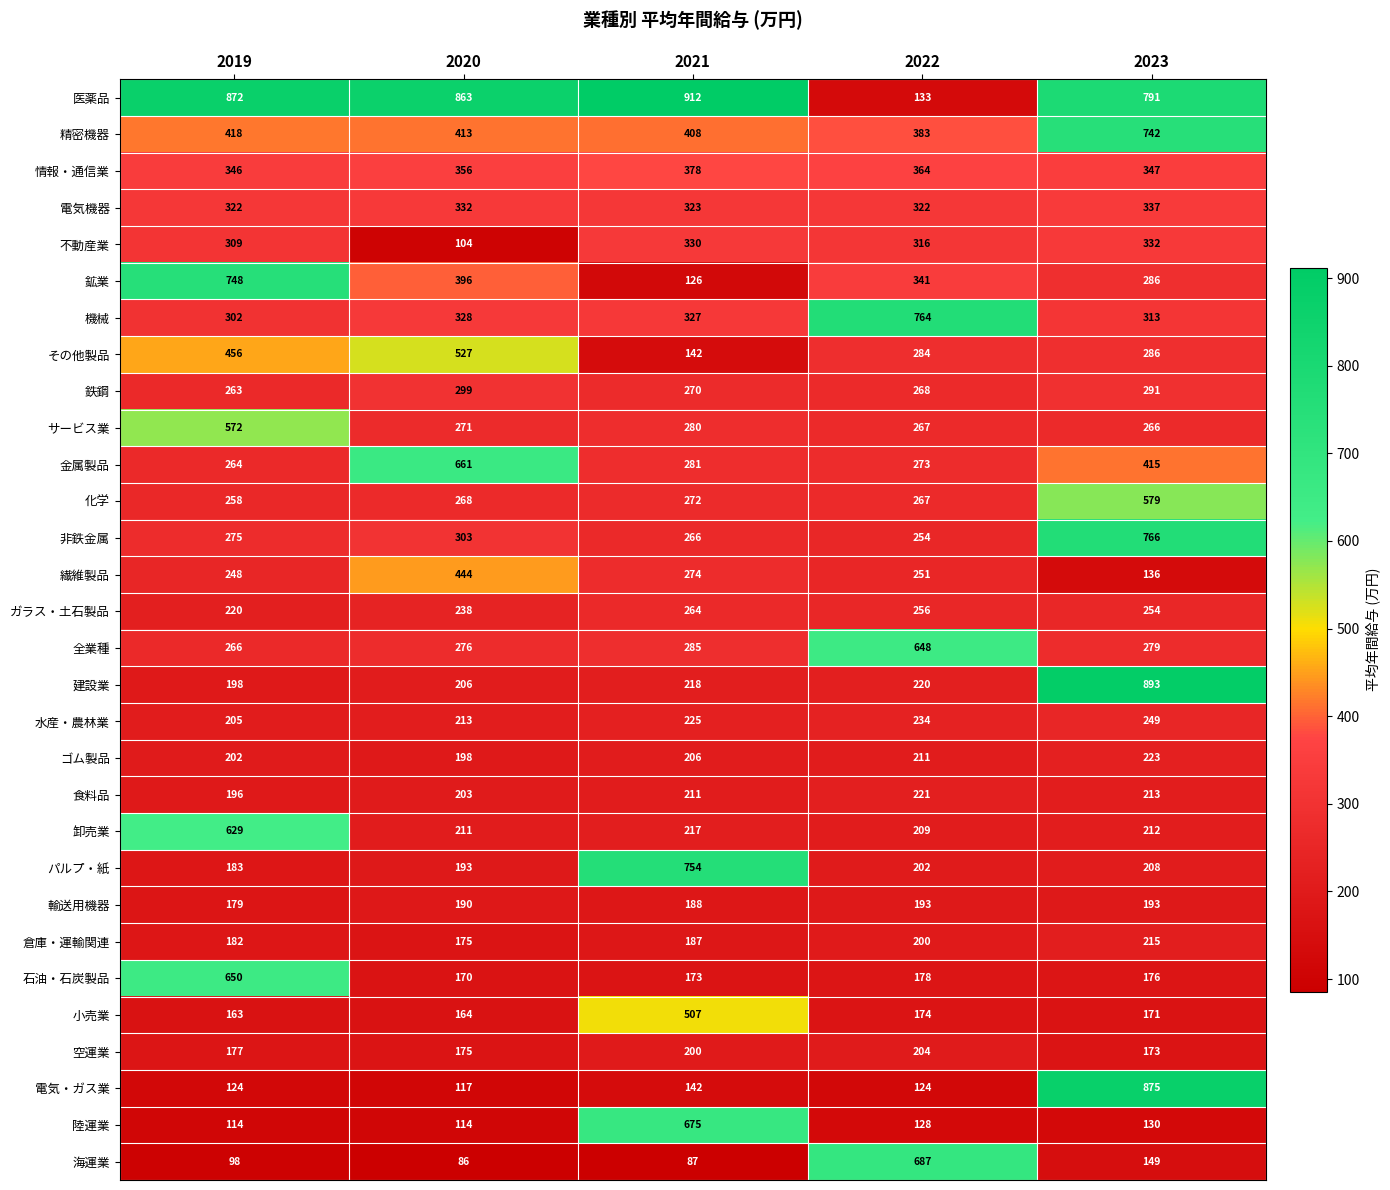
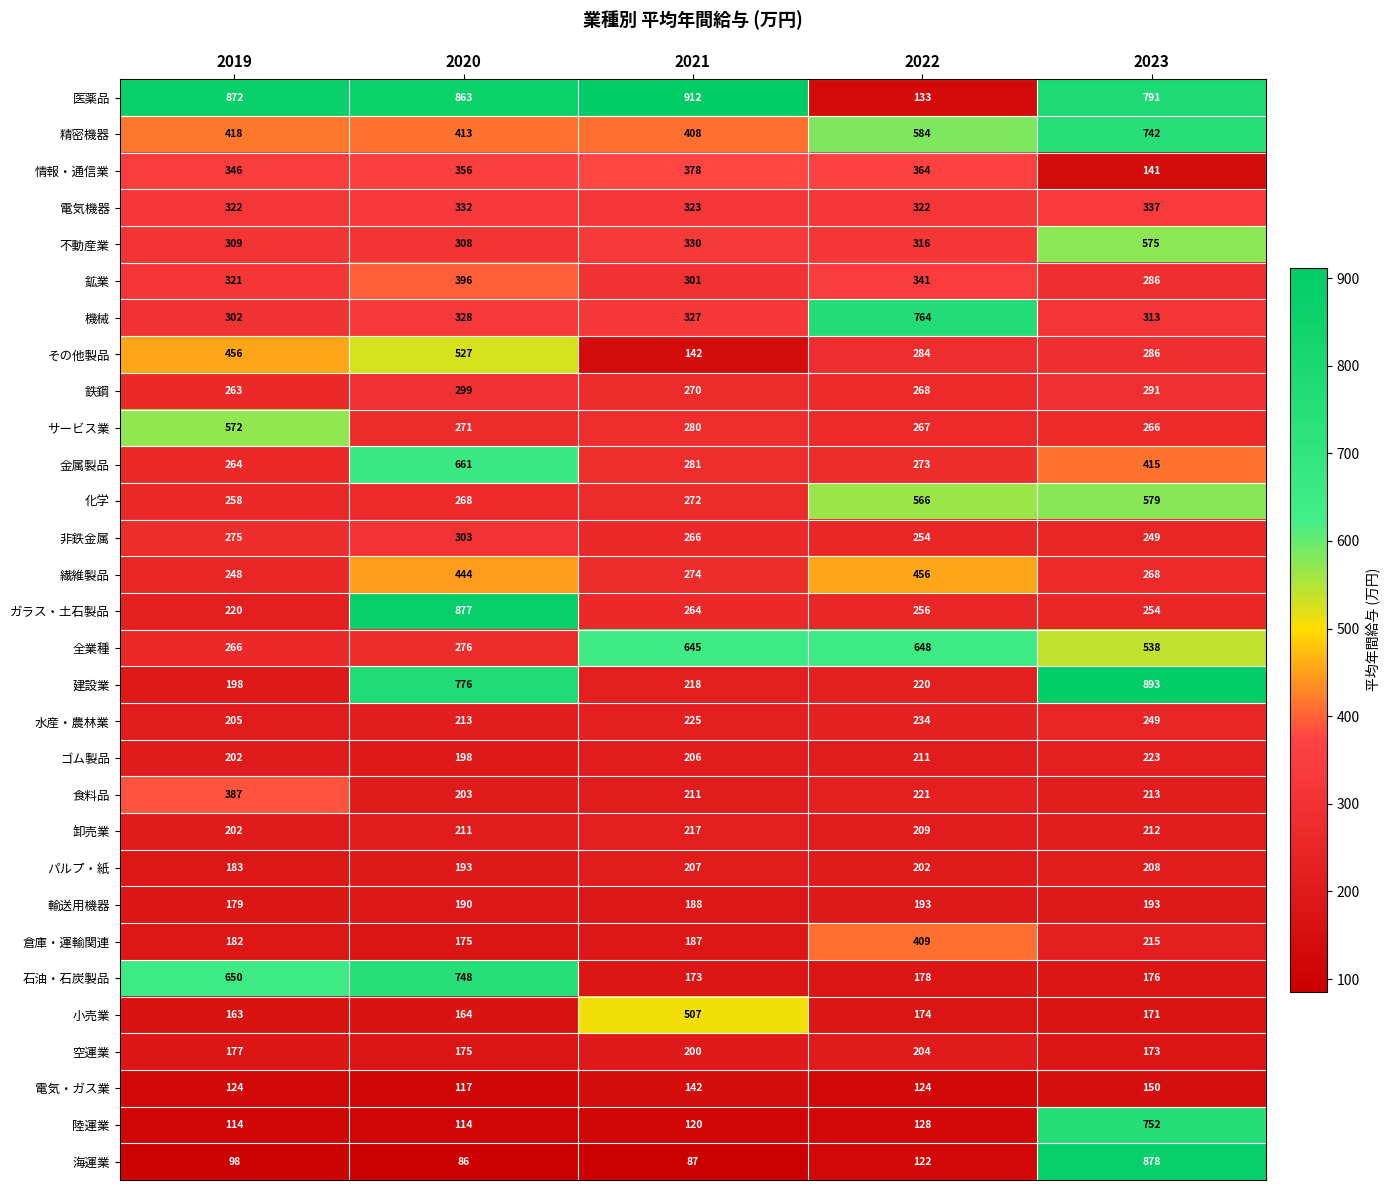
  {
    "医薬品": {
      "2019": 872,
      "2020": 863,
      "2021": 912,
      "2022": 133,
      "2023": 791
    },
    "精密機器": {
      "2019": 418,
      "2020": 413,
      "2021": 408,
-     "2022": 383,
+     "2022": 584,
      "2023": 742
    },
    "情報・通信業": {
      "2019": 346,
      "2020": 356,
      "2021": 378,
      "2022": 364,
-     "2023": 347
+     "2023": 141
    },
    "電気機器": {
      "2019": 322,
      "2020": 332,
      "2021": 323,
      "2022": 322,
      "2023": 337
    },
    "不動産業": {
      "2019": 309,
-     "2020": 104,
+     "2020": 308,
      "2021": 330,
      "2022": 316,
-     "2023": 332
+     "2023": 575
    },
    "鉱業": {
-     "2019": 748,
+     "2019": 321,
      "2020": 396,
-     "2021": 126,
+     "2021": 301,
      "2022": 341,
      "2023": 286
    },
    "機械": {
      "2019": 302,
      "2020": 328,
      "2021": 327,
      "2022": 764,
      "2023": 313
    },
    "その他製品": {
      "2019": 456,
      "2020": 527,
      "2021": 142,
      "2022": 284,
      "2023": 286
    },
    "鉄鋼": {
      "2019": 263,
      "2020": 299,
      "2021": 270,
      "2022": 268,
      "2023": 291
    },
    "サービス業": {
      "2019": 572,
      "2020": 271,
      "2021": 280,
      "2022": 267,
      "2023": 266
    },
    "金属製品": {
      "2019": 264,
      "2020": 661,
      "2021": 281,
      "2022": 273,
      "2023": 415
    },
    "化学": {
      "2019": 258,
      "2020": 268,
      "2021": 272,
-     "2022": 267,
+     "2022": 566,
      "2023": 579
    },
    "非鉄金属": {
      "2019": 275,
      "2020": 303,
      "2021": 266,
      "2022": 254,
-     "2023": 766
+     "2023": 249
    },
    "繊維製品": {
      "2019": 248,
      "2020": 444,
      "2021": 274,
-     "2022": 251,
-     "2023": 136
+     "2022": 456,
+     "2023": 268
    },
    "ガラス・土石製品": {
      "2019": 220,
-     "2020": 238,
+     "2020": 877,
      "2021": 264,
      "2022": 256,
      "2023": 254
    },
    "全業種": {
      "2019": 266,
      "2020": 276,
-     "2021": 285,
+     "2021": 645,
      "2022": 648,
-     "2023": 279
+     "2023": 538
    },
    "建設業": {
      "2019": 198,
-     "2020": 206,
+     "2020": 776,
      "2021": 218,
      "2022": 220,
      "2023": 893
    },
    "水産・農林業": {
      "2019": 205,
      "2020": 213,
      "2021": 225,
      "2022": 234,
      "2023": 249
    },
    "ゴム製品": {
      "2019": 202,
      "2020": 198,
      "2021": 206,
      "2022": 211,
      "2023": 223
    },
    "食料品": {
-     "2019": 196,
+     "2019": 387,
      "2020": 203,
      "2021": 211,
      "2022": 221,
      "2023": 213
    },
    "卸売業": {
-     "2019": 629,
+     "2019": 202,
      "2020": 211,
      "2021": 217,
      "2022": 209,
      "2023": 212
    },
    "パルプ・紙": {
      "2019": 183,
      "2020": 193,
-     "2021": 754,
+     "2021": 207,
      "2022": 202,
      "2023": 208
    },
    "輸送用機器": {
      "2019": 179,
      "2020": 190,
      "2021": 188,
      "2022": 193,
      "2023": 193
    },
    "倉庫・運輸関連": {
      "2019": 182,
      "2020": 175,
      "2021": 187,
-     "2022": 200,
+     "2022": 409,
      "2023": 215
    },
    "石油・石炭製品": {
      "2019": 650,
-     "2020": 170,
+     "2020": 748,
      "2021": 173,
      "2022": 178,
      "2023": 176
    },
    "小売業": {
      "2019": 163,
      "2020": 164,
      "2021": 507,
      "2022": 174,
      "2023": 171
    },
    "空運業": {
      "2019": 177,
      "2020": 175,
      "2021": 200,
      "2022": 204,
      "2023": 173
    },
    "電気・ガス業": {
      "2019": 124,
      "2020": 117,
      "2021": 142,
      "2022": 124,
-     "2023": 875
+     "2023": 150
    },
    "陸運業": {
      "2019": 114,
      "2020": 114,
-     "2021": 675,
+     "2021": 120,
      "2022": 128,
-     "2023": 130
+     "2023": 752
    },
    "海運業": {
      "2019": 98,
      "2020": 86,
      "2021": 87,
-     "2022": 687,
-     "2023": 149
+     "2022": 122,
+     "2023": 878
    }
  }
